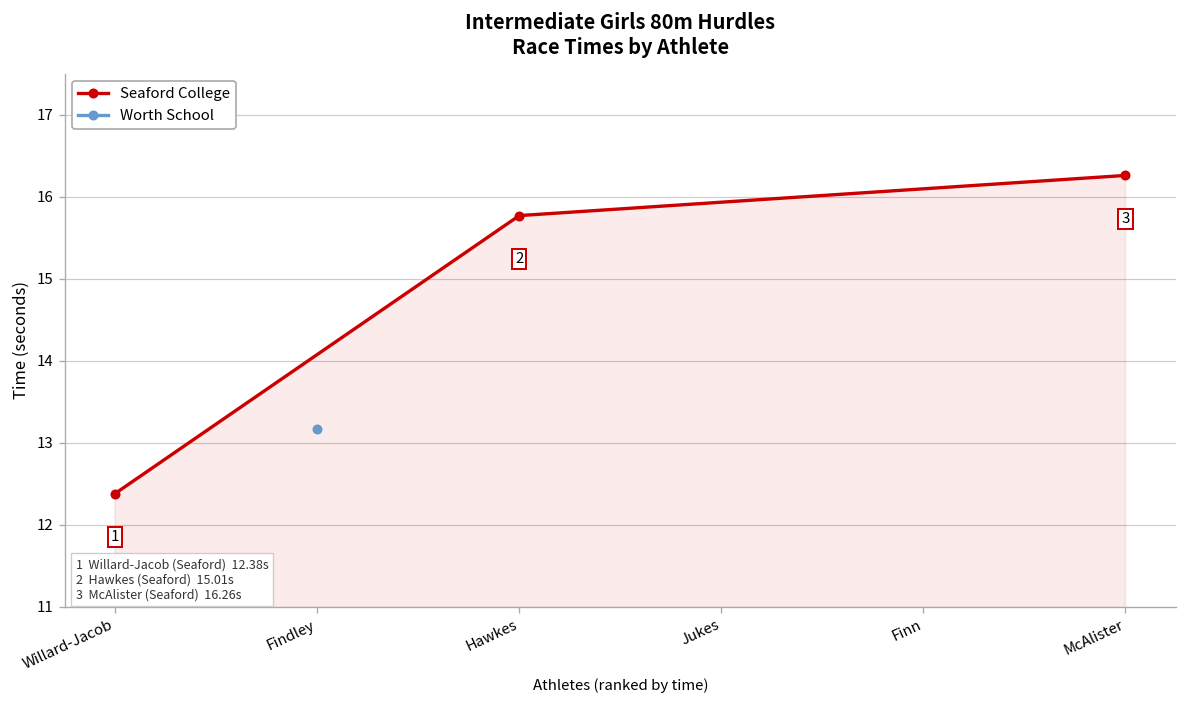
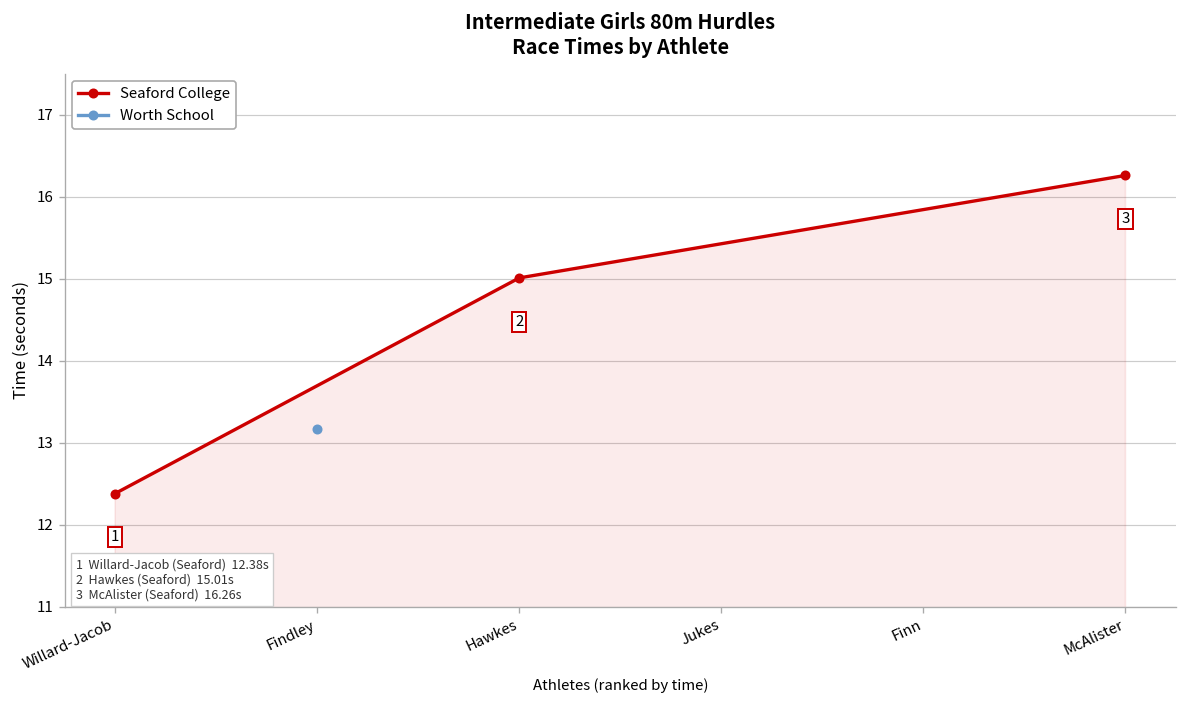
  {
    "Seaford College": {
      "Willard-Jacob": 12.4,
-     "Hawkes": 15.8,
+     "Hawkes": 15.0,
      "McAlister": 16.3
    },
    "Worth School": {
      "Findley": 13.2
    }
  }
